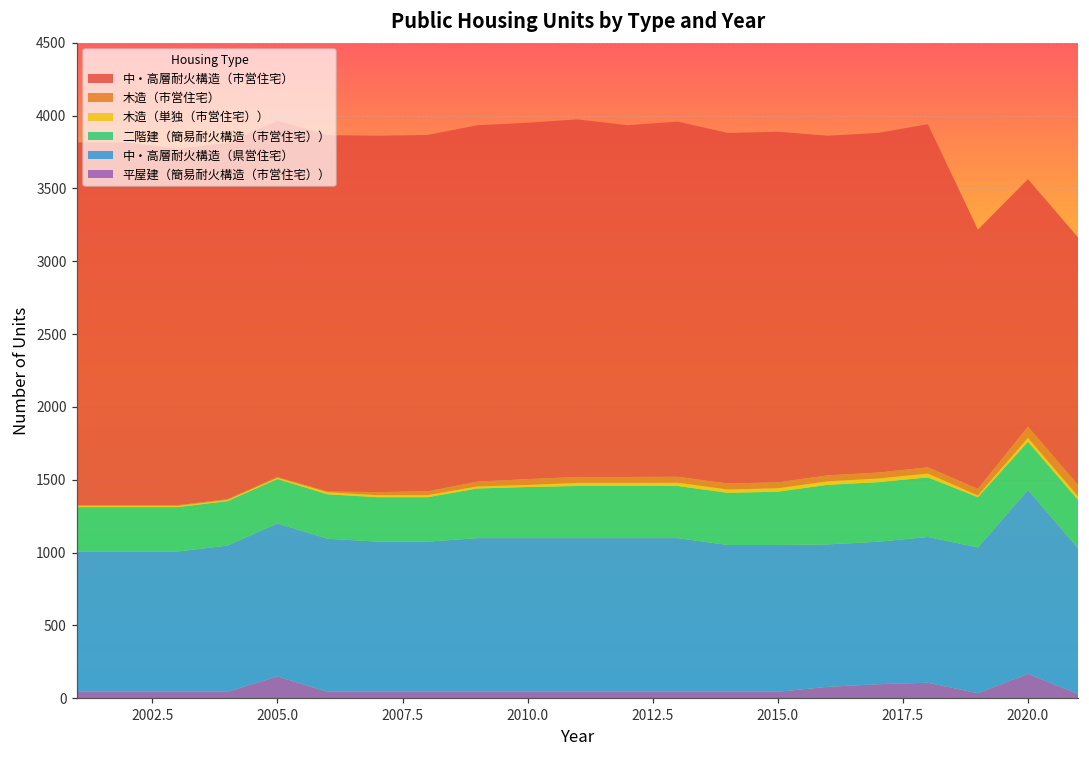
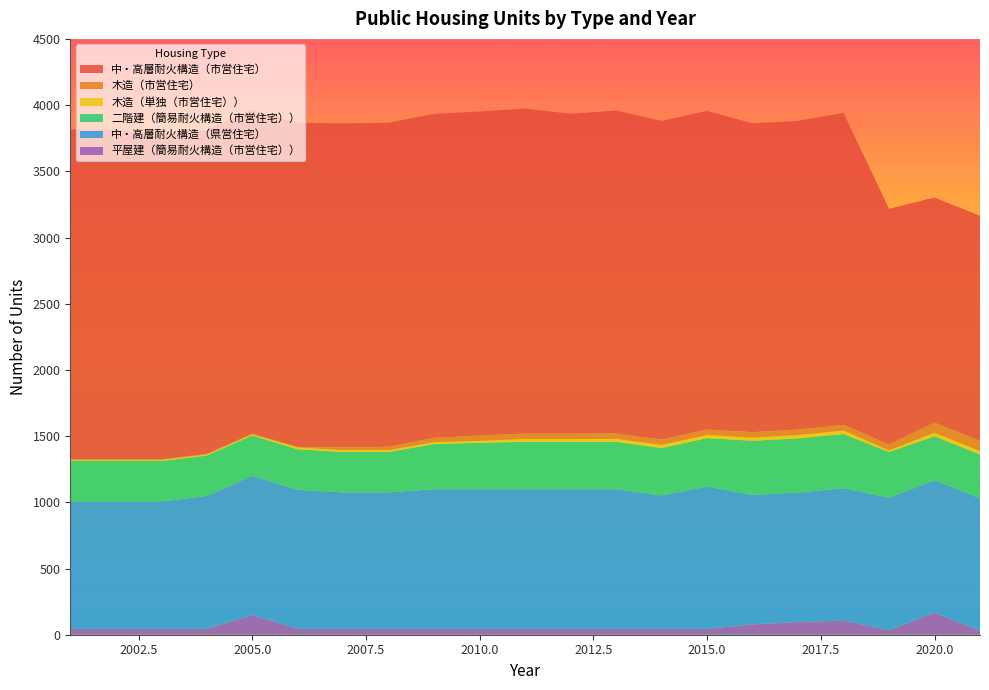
  {
    "平屋建（簡易耐火構造（市営住宅））": {
      "2005.0": 150,
      "2010.0": 40,
      "2015.0": 40,
      "2020.0": 170
    },
    "中・高層耐火構造（県営住宅）": {
      "2005.0": 1050,
      "2010.0": 1060,
-     "2015.0": 1010,
-     "2020.0": 1260
+     "2015.0": 1080,
+     "2020.0": 1000
    },
    "二階建（簡易耐火構造（市営住宅））": {
      "2015.0": 370,
      "2020.0": 330
    },
    "木造（単独（市営住宅））": {
      "2015.0": 20,
      "2020.0": 30
    }
  }
